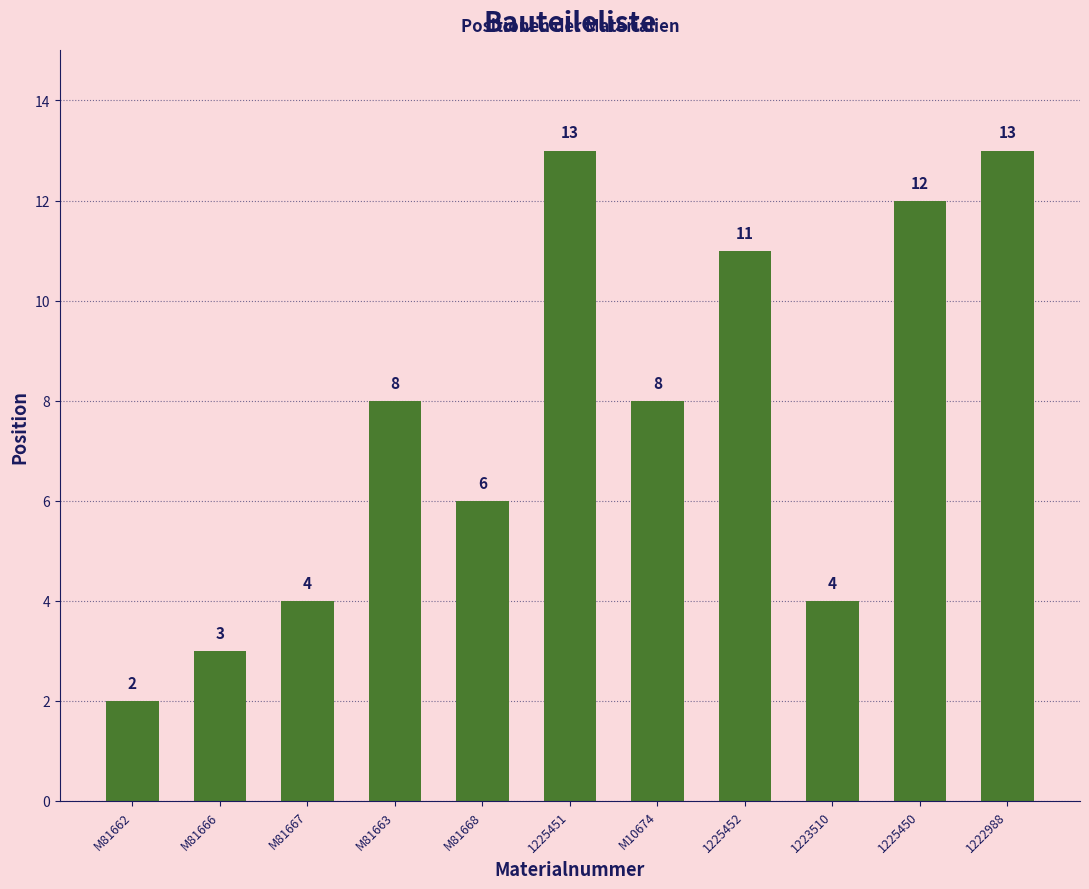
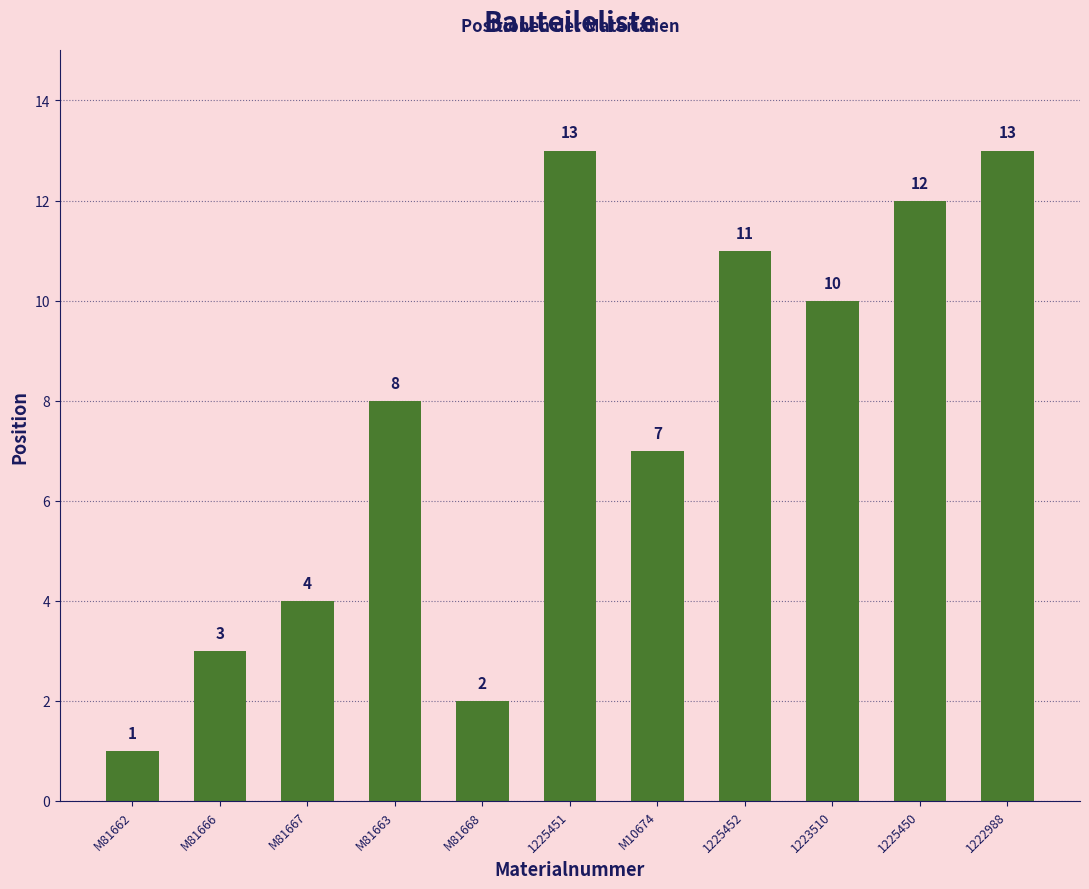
  {
-   "M81662": 2,
+   "M81662": 1,
    "M81666": 3,
    "M81667": 4,
    "M81663": 8,
-   "M81668": 6,
+   "M81668": 2,
    "1225451": 13,
-   "M10674": 8,
+   "M10674": 7,
    "1225452": 11,
-   "1223510": 4,
+   "1223510": 10,
    "1225450": 12,
    "1222988": 13
  }
